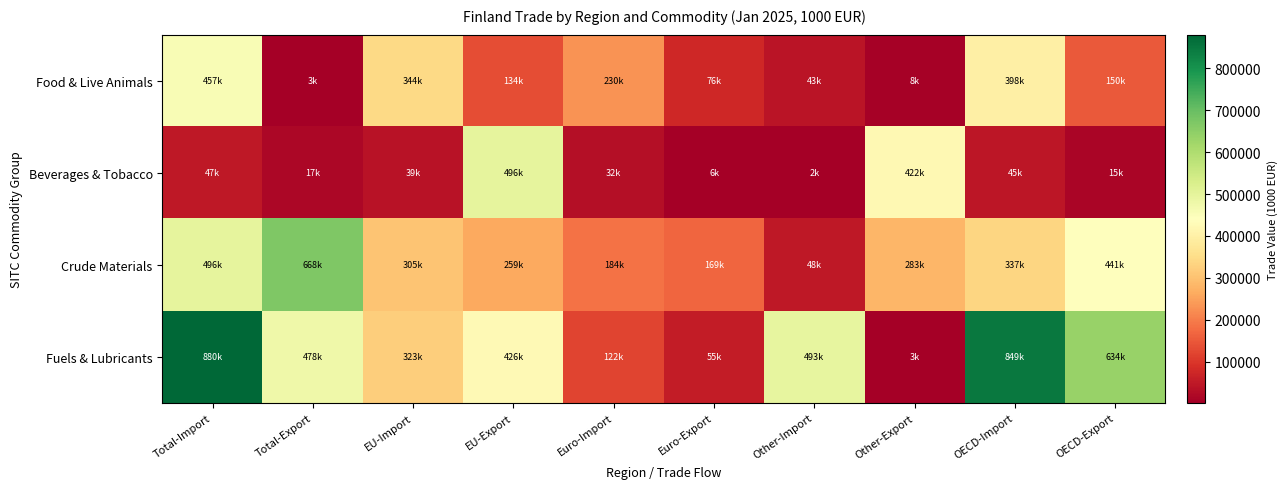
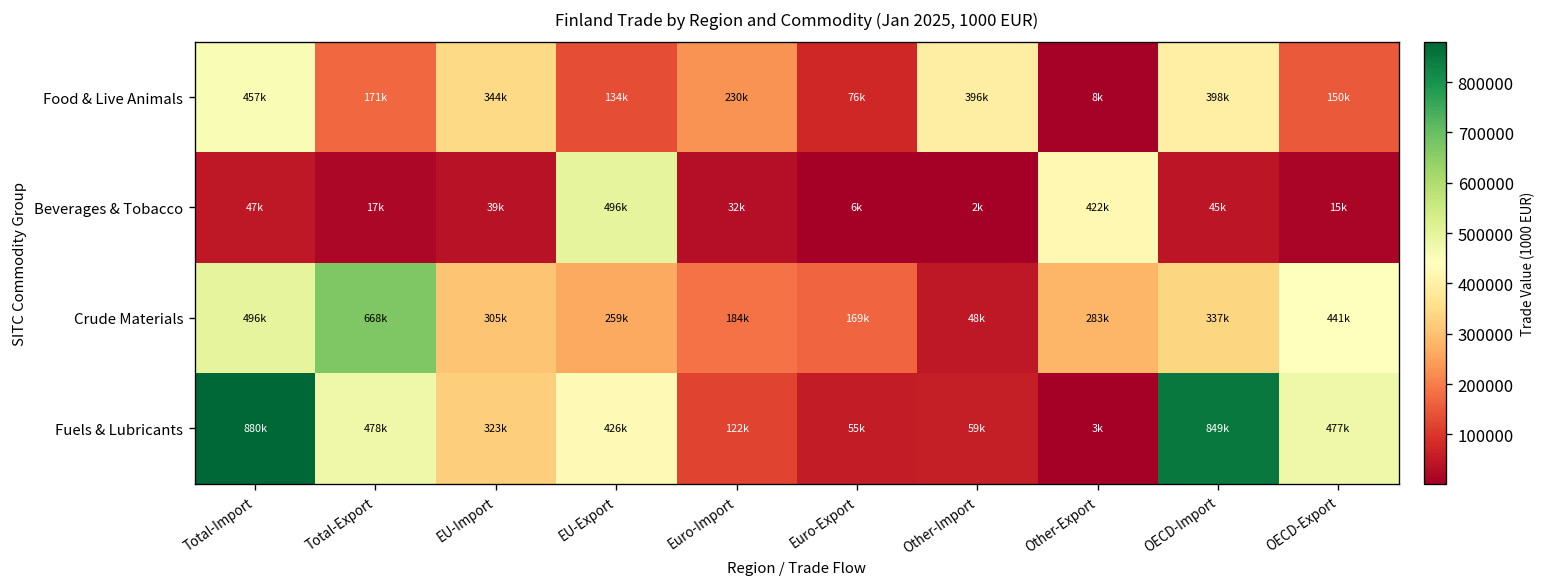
  {
    "Food & Live Animals": {
      "Total-Import": "457k",
-     "Total-Export": "3k",
+     "Total-Export": "171k",
      "EU-Import": "344k",
      "EU-Export": "134k",
      "Euro-Import": "230k",
      "Euro-Export": "76k",
-     "Other-Import": "43k",
+     "Other-Import": "396k",
      "Other-Export": "8k",
      "OECD-Import": "398k",
      "OECD-Export": "150k"
    },
    "Beverages & Tobacco": {
      "Total-Import": "47k",
      "Total-Export": "17k",
      "EU-Import": "39k",
      "EU-Export": "496k",
      "Euro-Import": "32k",
      "Euro-Export": "6k",
      "Other-Import": "2k",
      "Other-Export": "422k",
      "OECD-Import": "45k",
      "OECD-Export": "15k"
    },
    "Crude Materials": {
      "Total-Import": "496k",
      "Total-Export": "668k",
      "EU-Import": "305k",
      "EU-Export": "259k",
      "Euro-Import": "184k",
      "Euro-Export": "169k",
      "Other-Import": "48k",
      "Other-Export": "283k",
      "OECD-Import": "337k",
      "OECD-Export": "441k"
    },
    "Fuels & Lubricants": {
      "Total-Import": "880k",
      "Total-Export": "478k",
      "EU-Import": "323k",
      "EU-Export": "426k",
      "Euro-Import": "122k",
      "Euro-Export": "55k",
-     "Other-Import": "493k",
+     "Other-Import": "59k",
      "Other-Export": "3k",
      "OECD-Import": "849k",
-     "OECD-Export": "634k"
+     "OECD-Export": "477k"
    }
  }
